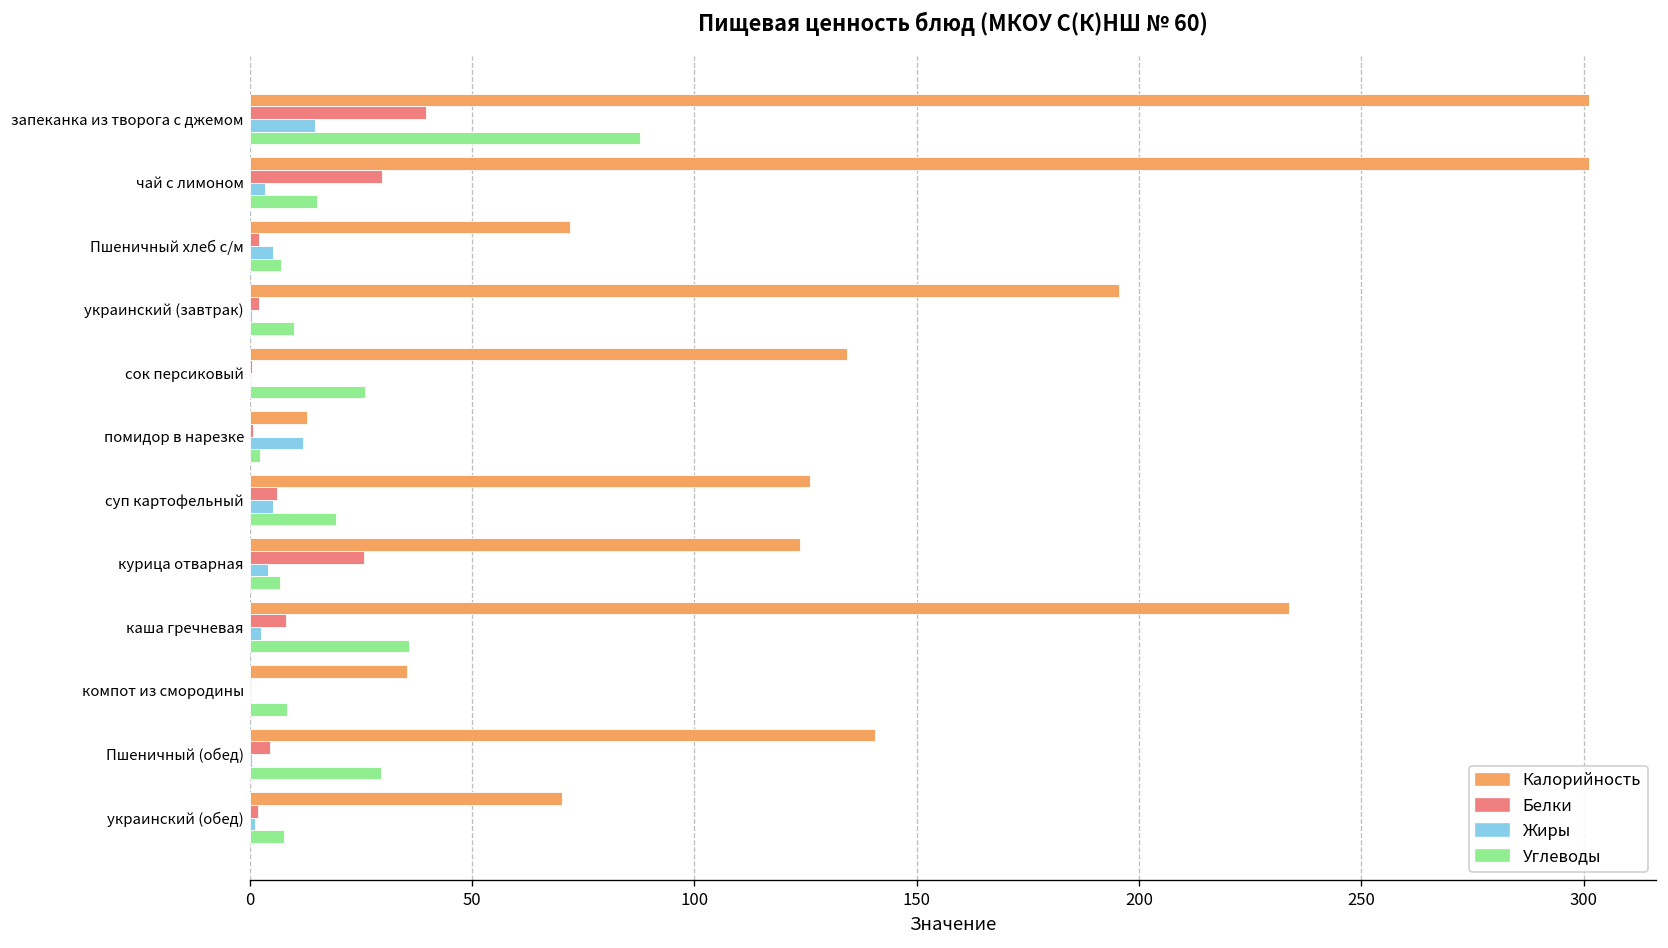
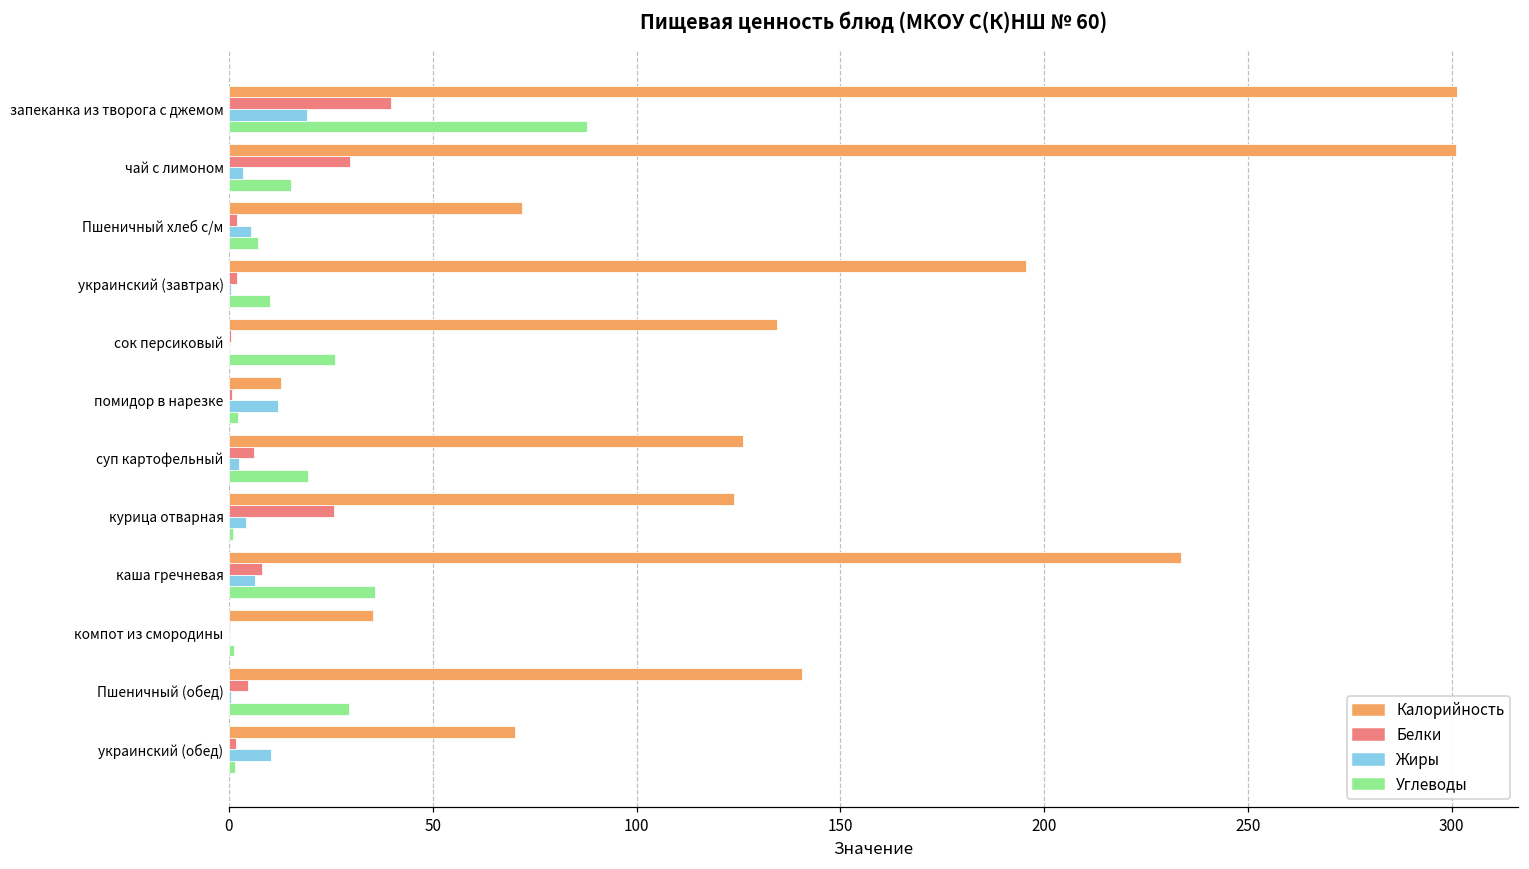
  {
    "Жиры": {
-     "запеканка из творога с джемом": 15,
+     "запеканка из творога с джемом": 19,
      "чай с лимоном": 3,
      "Пшеничный хлеб с/м": 5,
      "сок персиковый": 0,
      "помидор в нарезке": 12,
-     "суп картофельный": 5,
+     "суп картофельный": 2,
      "курица отварная": 4,
-     "каша гречневая": 2,
-     "украинский (обед)": 1
+     "каша гречневая": 6,
+     "украинский (обед)": 10
    },
    "Углеводы": {
      "запеканка из творога с джемом": 88,
      "чай с лимоном": 15,
      "Пшеничный хлеб с/м": 7,
      "украинский (завтрак)": 10,
      "сок персиковый": 26,
      "помидор в нарезке": 2,
      "суп картофельный": 19,
-     "курица отварная": 7,
+     "курица отварная": 1,
      "каша гречневая": 36,
-     "компот из смородины": 8,
+     "компот из смородины": 1,
      "Пшеничный (обед)": 30,
-     "украинский (обед)": 8
+     "украинский (обед)": 2
    }
  }
